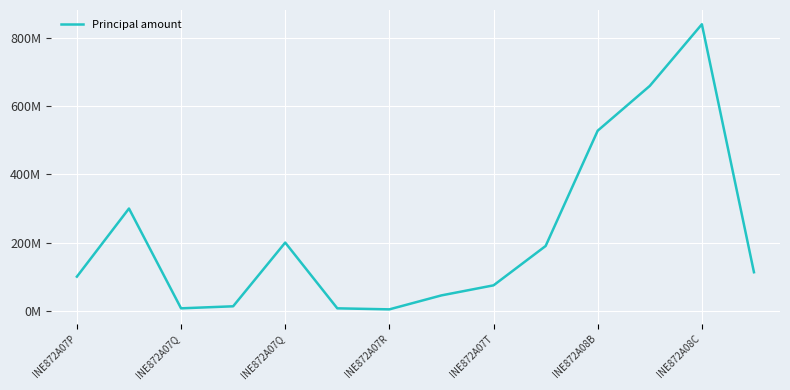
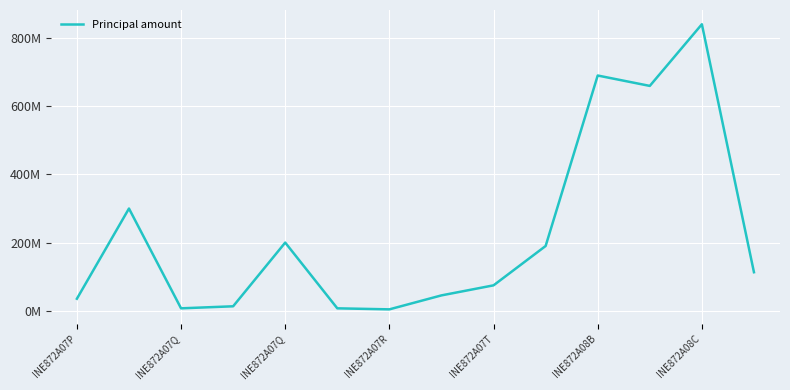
  {
-   "INE872A07P": 100000000,
+   "INE872A07P": 40000000,
    "INE872A07R": 0,
    "INE872A07T": 70000000,
-   "INE872A08B": 530000000,
+   "INE872A08B": 690000000,
    "INE872A08C": 840000000
  }
